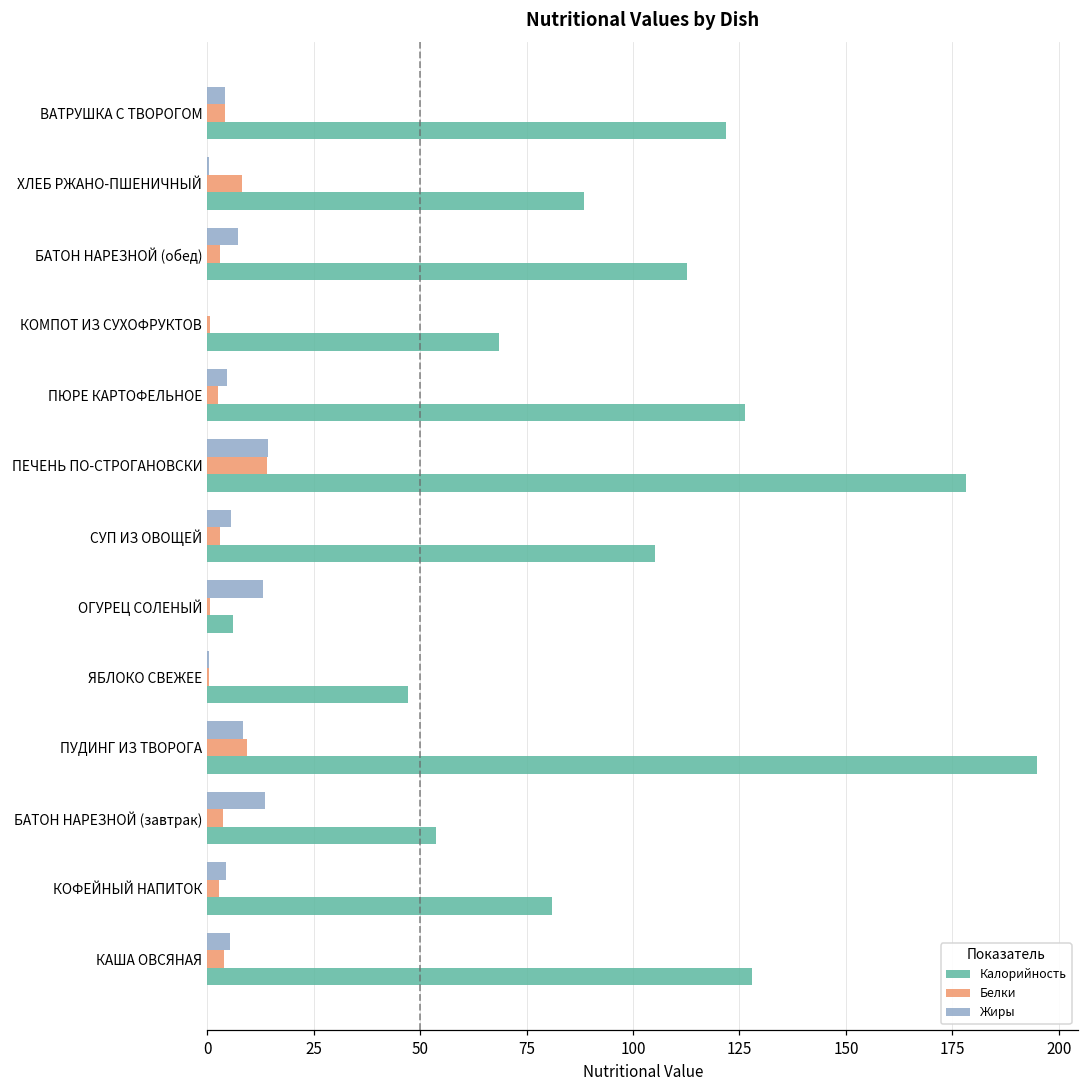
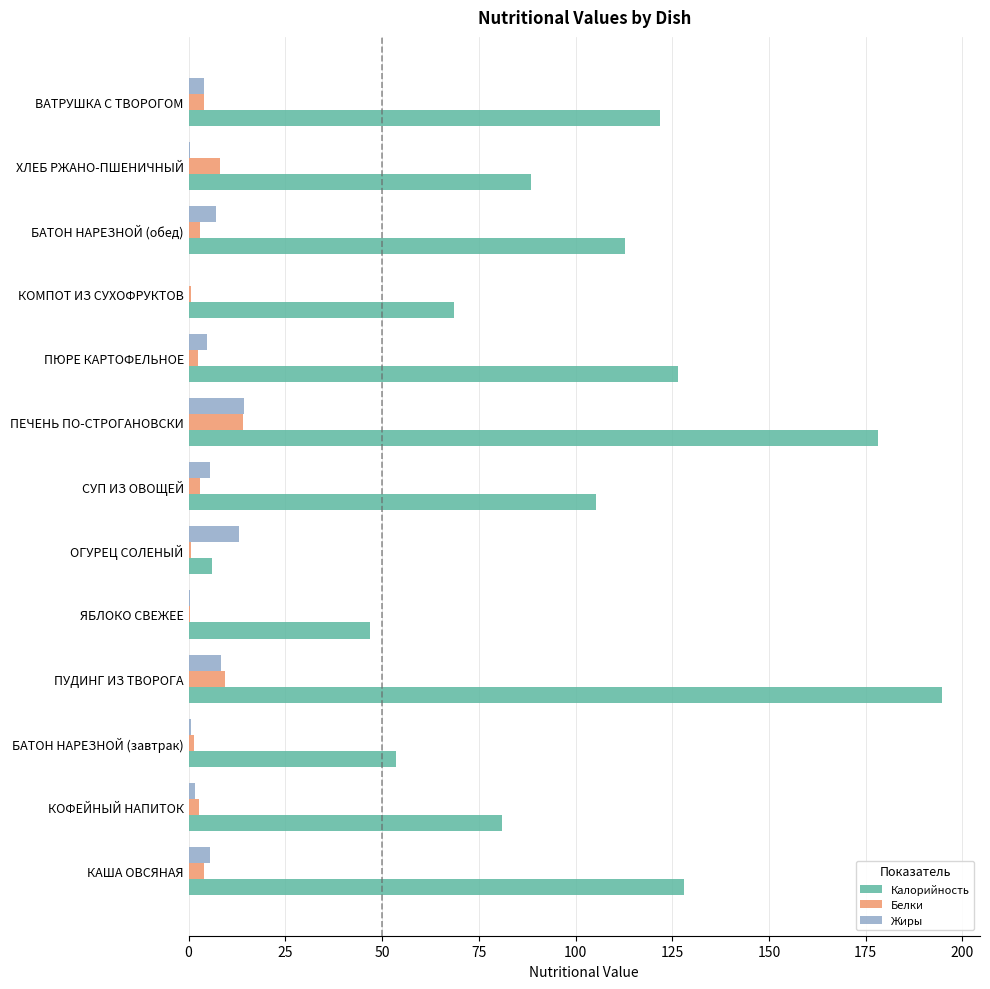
  {
    "Калорийность": {
      "ВАТРУШКА С ТВОРОГОМ": 122,
      "ХЛЕБ РЖАНО-ПШЕНИЧНЫЙ": 88,
      "БАТОН НАРЕЗНОЙ (обед)": 113,
      "КОМПОТ ИЗ СУХОФРУКТОВ": 69,
      "ПЮРЕ КАРТОФЕЛЬНОЕ": 126,
      "ПЕЧЕНЬ ПО-СТРОГАНОВСКИ": 178,
      "СУП ИЗ ОВОЩЕЙ": 105,
      "ОГУРЕЦ СОЛЕНЫЙ": 6,
      "ЯБЛОКО СВЕЖЕЕ": 47,
      "ПУДИНГ ИЗ ТВОРОГА": 195,
      "БАТОН НАРЕЗНОЙ (завтрак)": 54,
      "КОФЕЙНЫЙ НАПИТОК": 81,
      "КАША ОВСЯНАЯ": 128
    },
    "Белки": {
      "ВАТРУШКА С ТВОРОГОМ": 4,
      "ХЛЕБ РЖАНО-ПШЕНИЧНЫЙ": 8,
      "БАТОН НАРЕЗНОЙ (обед)": 3,
      "КОМПОТ ИЗ СУХОФРУКТОВ": 1,
      "ПЮРЕ КАРТОФЕЛЬНОЕ": 2,
      "ПЕЧЕНЬ ПО-СТРОГАНОВСКИ": 14,
      "СУП ИЗ ОВОЩЕЙ": 3,
      "ПУДИНГ ИЗ ТВОРОГА": 9,
-     "БАТОН НАРЕЗНОЙ (завтрак)": 4,
+     "БАТОН НАРЕЗНОЙ (завтрак)": 2,
      "КОФЕЙНЫЙ НАПИТОК": 3,
      "КАША ОВСЯНАЯ": 4
    },
    "Жиры": {
      "ВАТРУШКА С ТВОРОГОМ": 4,
      "БАТОН НАРЕЗНОЙ (обед)": 7,
      "КОМПОТ ИЗ СУХОФРУКТОВ": 0,
      "ПЮРЕ КАРТОФЕЛЬНОЕ": 5,
      "ПЕЧЕНЬ ПО-СТРОГАНОВСКИ": 14,
      "СУП ИЗ ОВОЩЕЙ": 6,
      "ОГУРЕЦ СОЛЕНЫЙ": 13,
      "ПУДИНГ ИЗ ТВОРОГА": 8,
-     "БАТОН НАРЕЗНОЙ (завтрак)": 14,
-     "КОФЕЙНЫЙ НАПИТОК": 4,
+     "БАТОН НАРЕЗНОЙ (завтрак)": 1,
+     "КОФЕЙНЫЙ НАПИТОК": 2,
      "КАША ОВСЯНАЯ": 5
    }
  }
